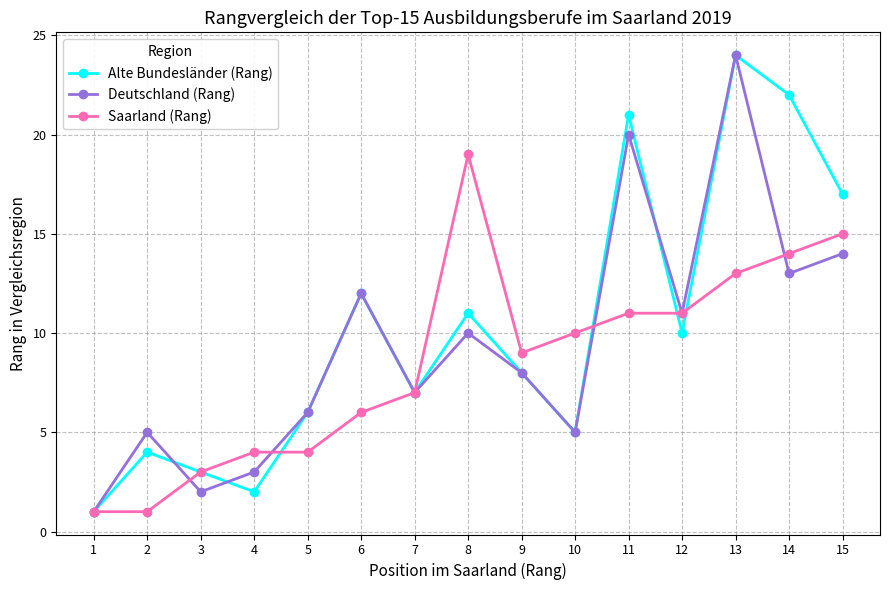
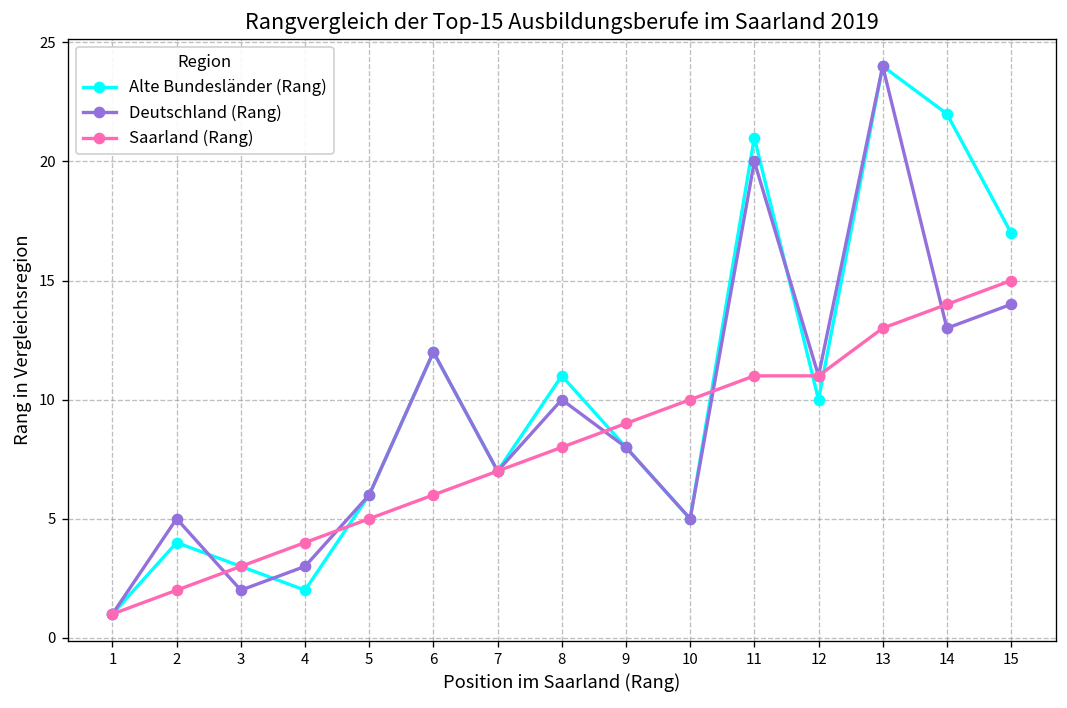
  {
    "Alte Bundesländer (Rang)": {
      "2": 4,
      "4": 2,
      "8": 11,
      "11": 21,
      "12": 10,
      "14": 22,
      "15": 17
    },
    "Deutschland (Rang)": {
      "2": 5,
      "3": 2,
      "4": 3,
      "8": 10,
      "11": 20,
      "14": 13,
      "15": 14
    },
    "Saarland (Rang)": {
-     "2": 1,
+     "2": 2,
      "4": 4,
-     "5": 4,
+     "5": 5,
      "6": 6,
-     "8": 19,
+     "8": 8,
      "9": 9,
      "10": 10,
      "11": 11,
      "13": 13,
      "14": 14,
      "15": 15
    }
  }
